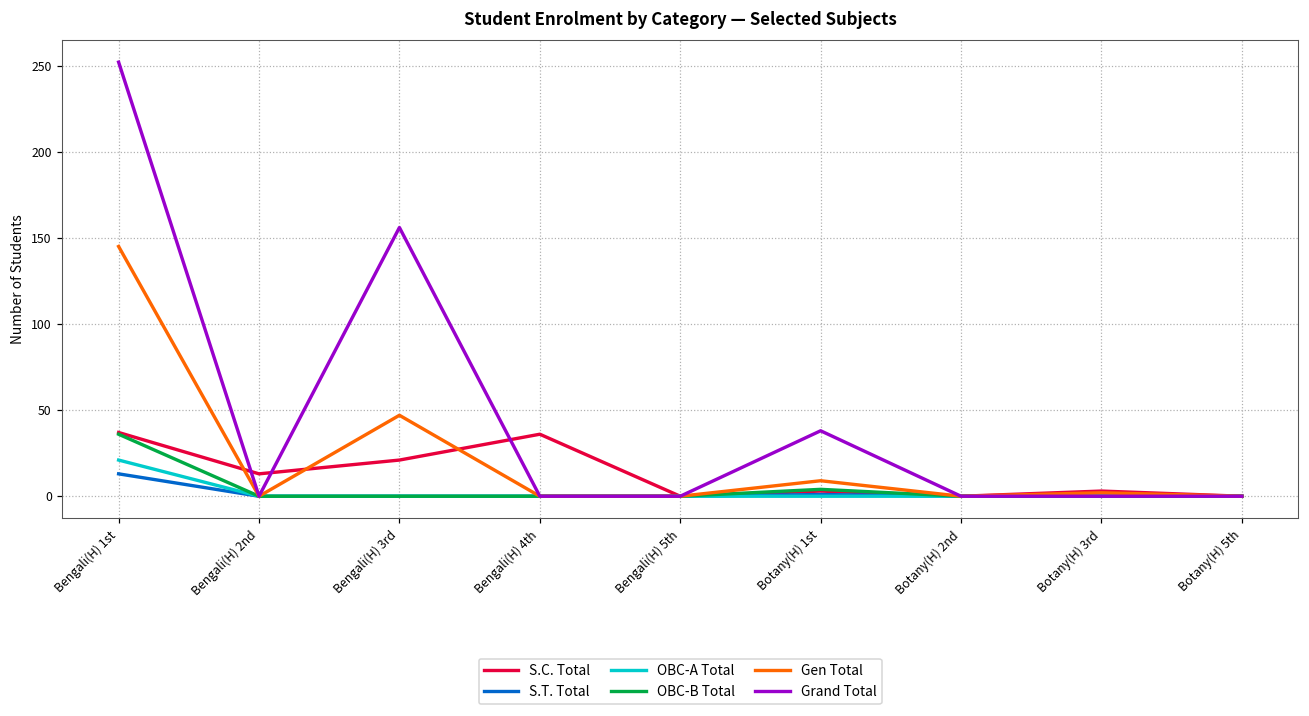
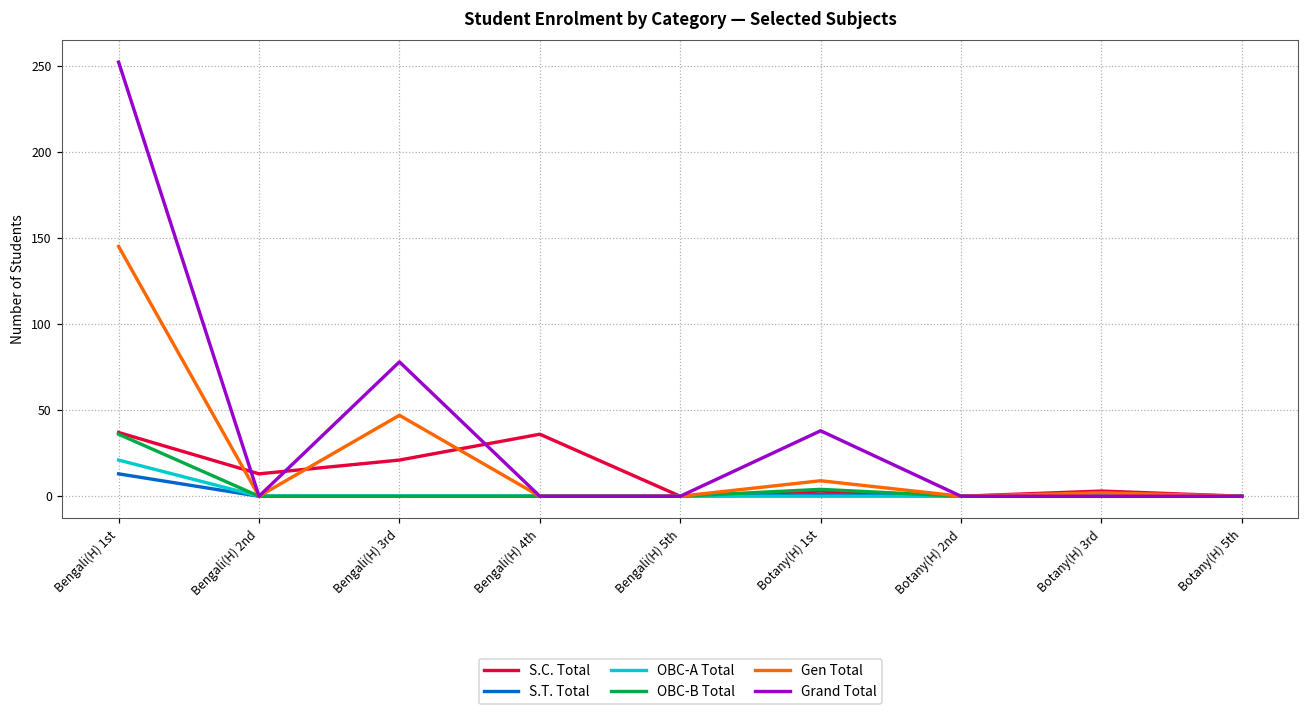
  {
    "S.C. Total": {
      "Bengali(H) 2nd": 13,
      "Bengali(H) 3rd": 21,
      "Bengali(H) 4th": 36
    },
    "S.T. Total": {
      "Bengali(H) 1st": 13
    },
    "OBC-A Total": {
      "Bengali(H) 1st": 21
    },
    "Gen Total": {
      "Bengali(H) 1st": 145,
      "Bengali(H) 3rd": 47,
      "Botany(H) 1st": 9
    },
    "Grand Total": {
      "Bengali(H) 1st": 252,
-     "Bengali(H) 3rd": 156,
+     "Bengali(H) 3rd": 78,
      "Botany(H) 1st": 38
    }
  }
